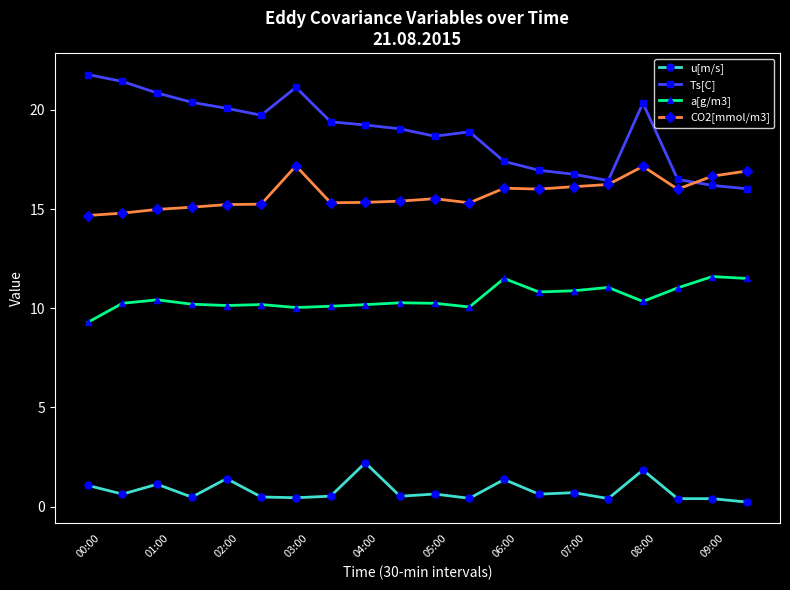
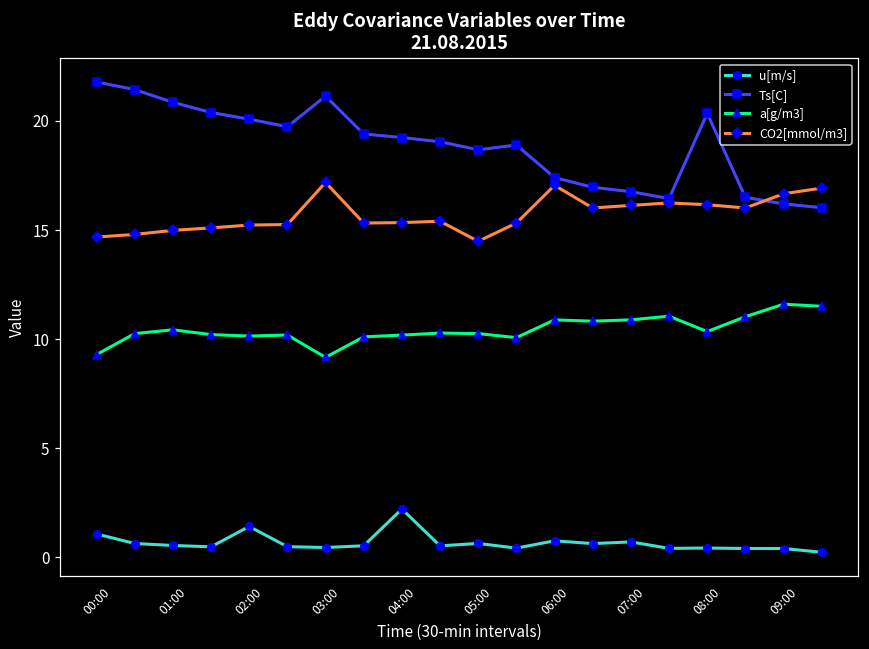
  {
    "u[m/s]": {
      "00:00": 1.1,
-     "01:00": 1.1,
+     "01:00": 0.5,
      "02:00": 1.4,
      "03:00": 0.4,
      "04:00": 2.2,
      "05:00": 0.6,
-     "06:00": 1.4,
+     "06:00": 0.8,
      "07:00": 0.7,
-     "08:00": 1.8,
+     "08:00": 0.4,
      "09:00": 0.4
    },
    "Ts[C]": {
      "00:00": 21.8,
      "01:00": 20.9,
      "02:00": 20.1,
      "03:00": 21.1,
      "04:00": 19.2,
      "05:00": 18.7,
      "06:00": 17.4,
      "07:00": 16.8,
      "08:00": 20.3,
      "09:00": 16.2
    },
    "a[g/m3]": {
      "00:00": 9.3,
      "01:00": 10.4,
      "02:00": 10.1,
-     "03:00": 10.0,
+     "03:00": 9.2,
      "04:00": 10.2,
      "05:00": 10.3,
-     "06:00": 11.5,
+     "06:00": 10.9,
      "07:00": 10.9,
      "08:00": 10.3,
      "09:00": 11.6
    },
    "CO2[mmol/m3]": {
      "00:00": 14.7,
      "01:00": 15.0,
      "02:00": 15.2,
      "03:00": 17.2,
      "04:00": 15.3,
-     "05:00": 15.5,
-     "06:00": 16.1,
+     "05:00": 14.5,
+     "06:00": 17.0,
      "07:00": 16.1,
-     "08:00": 17.2,
+     "08:00": 16.2,
      "09:00": 16.7
    }
  }
